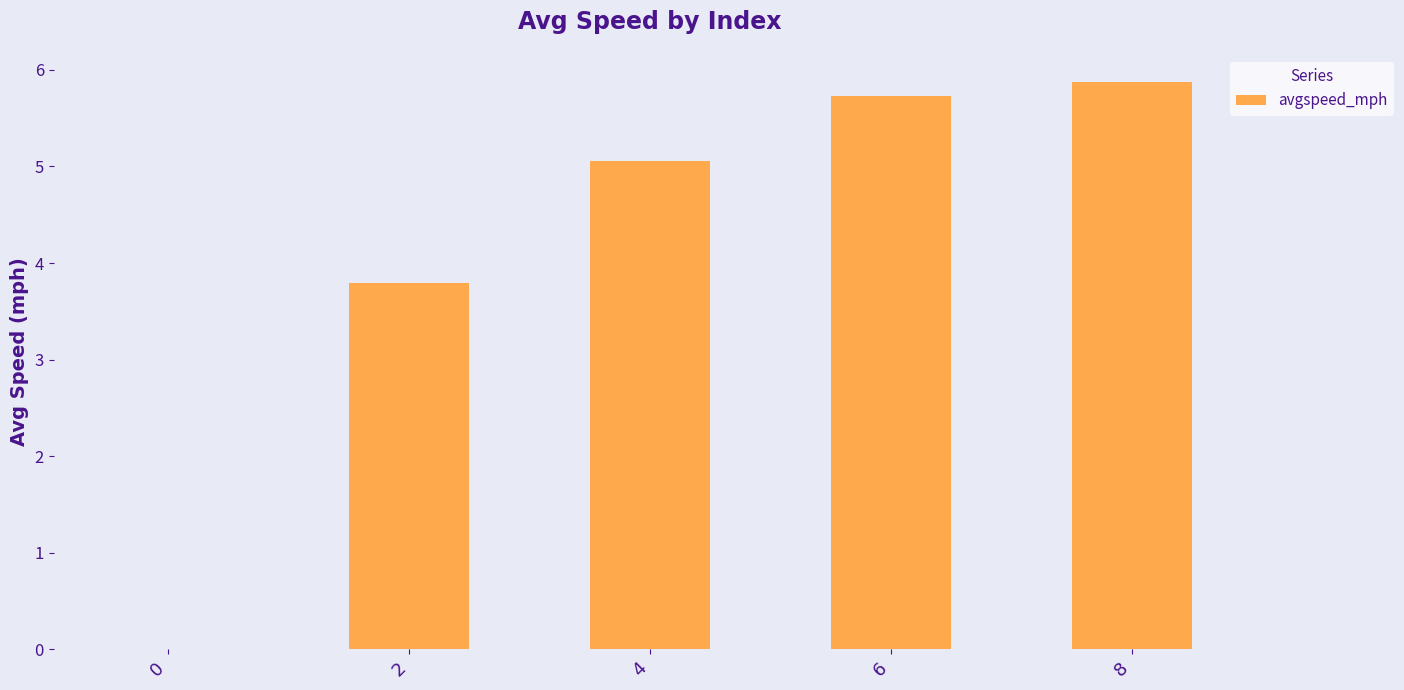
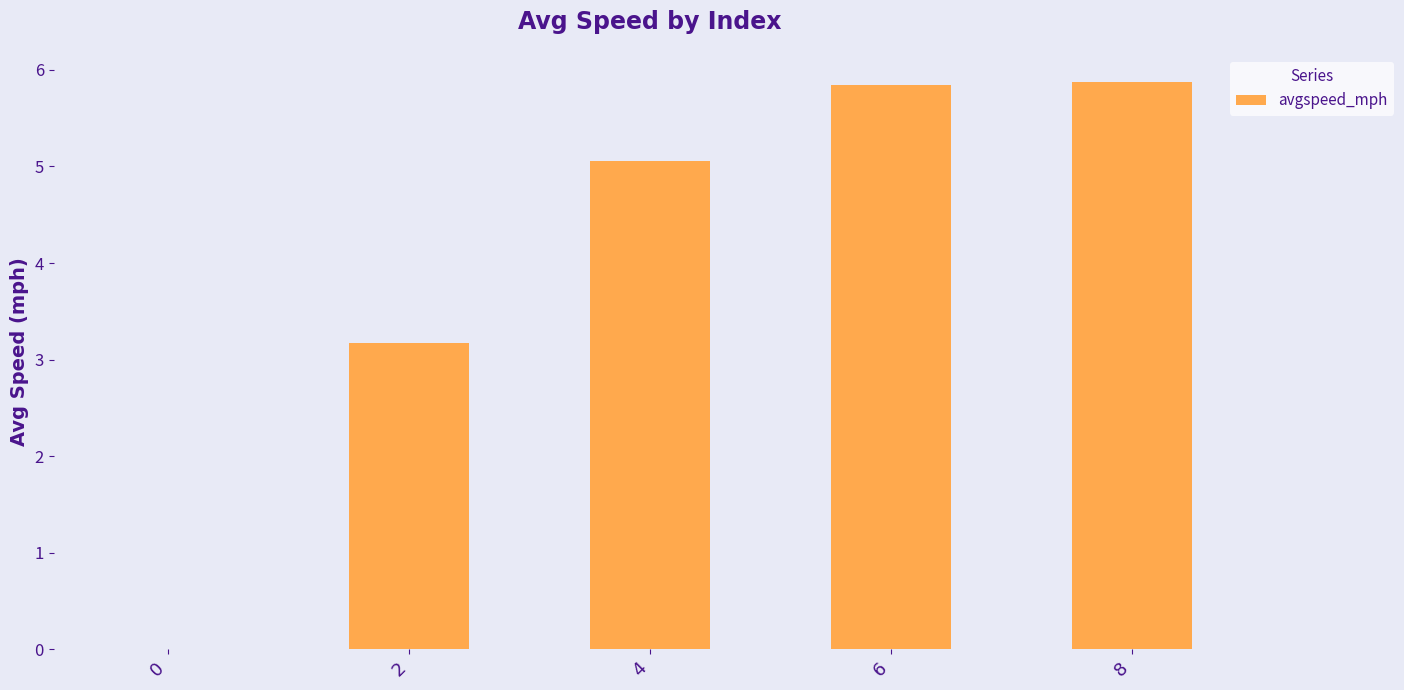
  {
-   "2": 3.8,
+   "2": 3.2,
    "4": 5.1,
-   "6": 5.7,
+   "6": 5.8,
    "8": 5.9
  }
